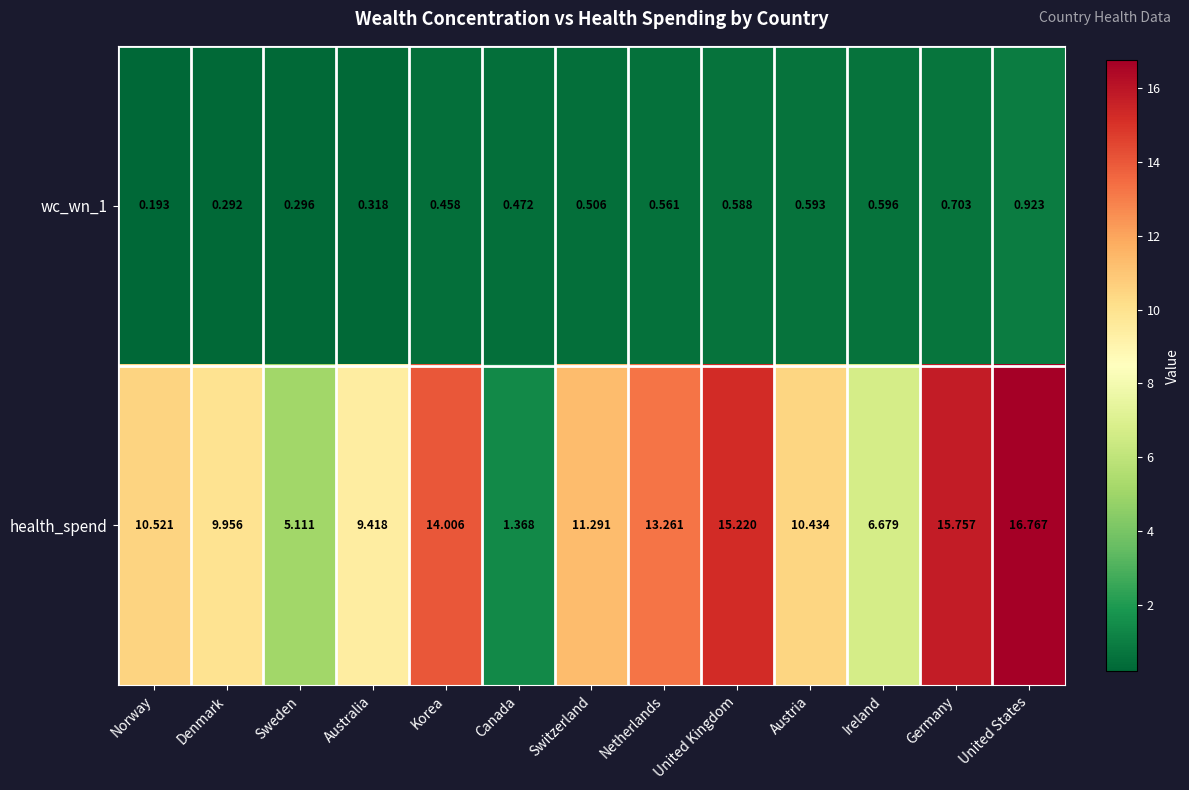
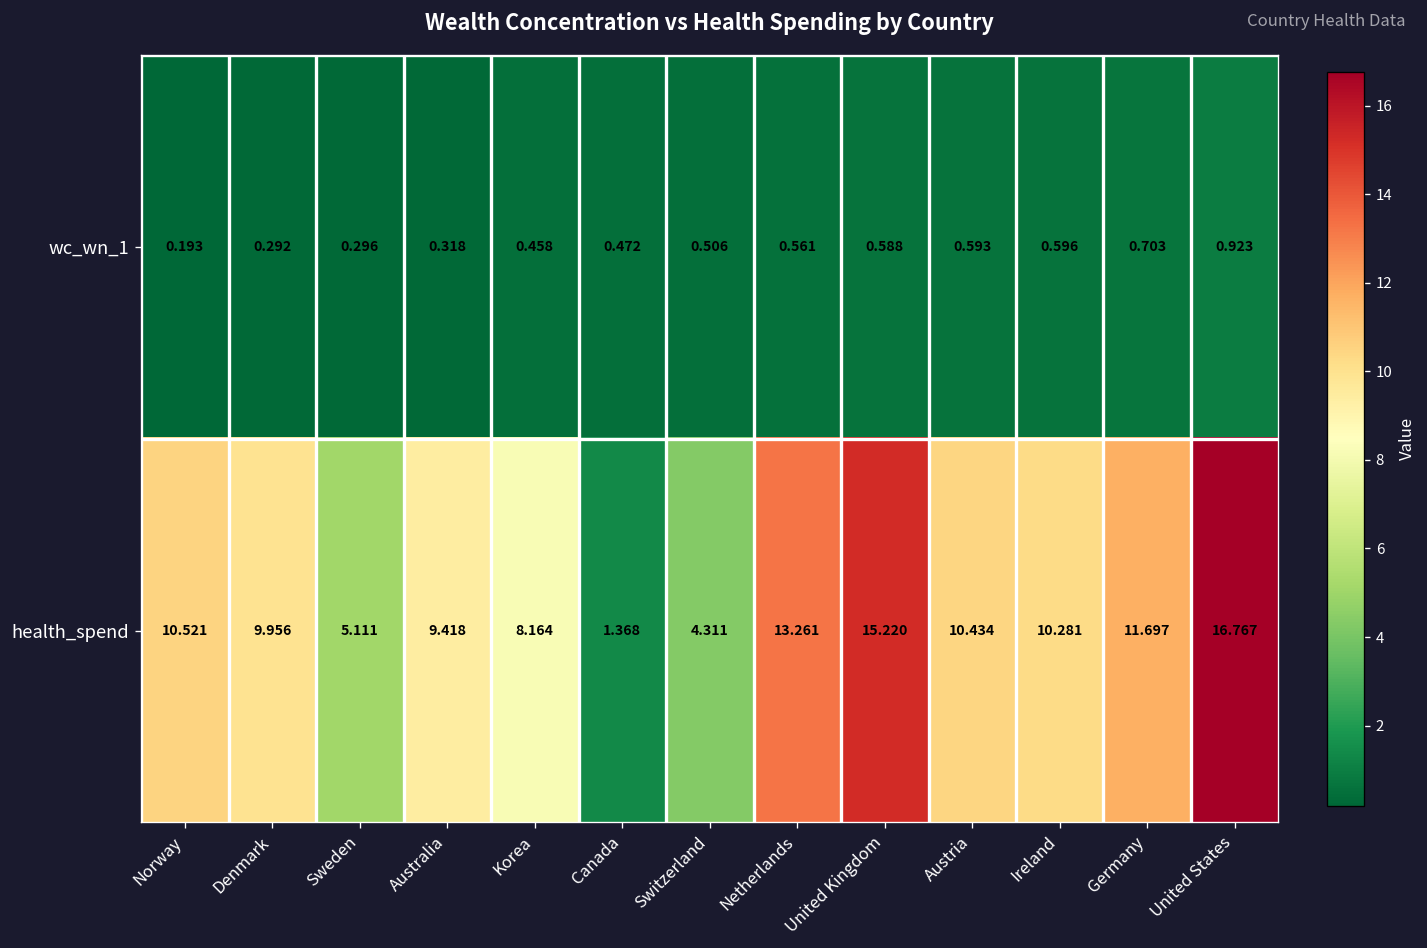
  {
    "wc_wn_1": {
      "Norway": 0.193,
      "Denmark": 0.292,
      "Sweden": 0.296,
      "Australia": 0.318,
      "Korea": 0.458,
      "Canada": 0.472,
      "Switzerland": 0.506,
      "Netherlands": 0.561,
      "United Kingdom": 0.588,
      "Austria": 0.593,
      "Ireland": 0.596,
      "Germany": 0.703,
      "United States": 0.923
    },
    "health_spend": {
      "Norway": 10.521,
      "Denmark": 9.956,
      "Sweden": 5.111,
      "Australia": 9.418,
-     "Korea": 14.006,
+     "Korea": 8.164,
      "Canada": 1.368,
-     "Switzerland": 11.291,
+     "Switzerland": 4.311,
      "Netherlands": 13.261,
      "United Kingdom": 15.220,
      "Austria": 10.434,
-     "Ireland": 6.679,
-     "Germany": 15.757,
+     "Ireland": 10.281,
+     "Germany": 11.697,
      "United States": 16.767
    }
  }
